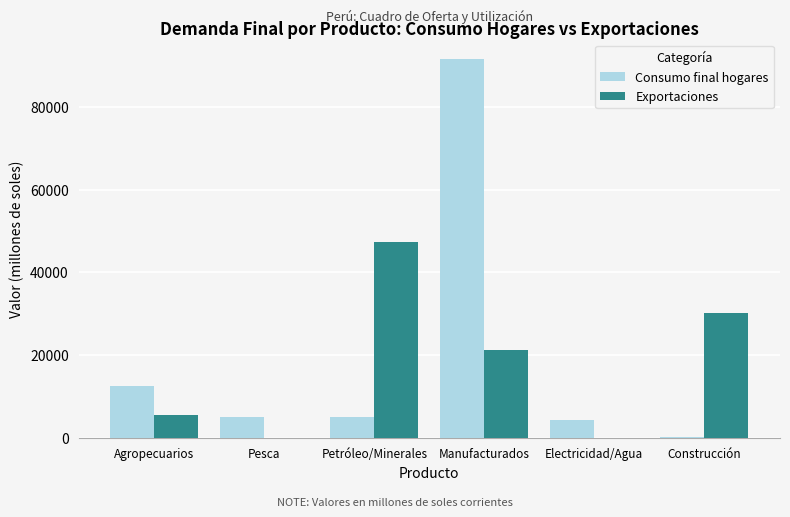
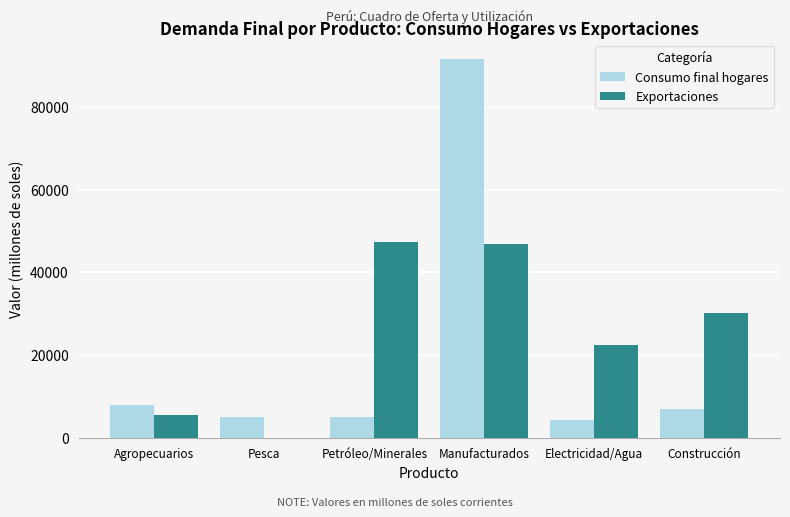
  {
    "Consumo final hogares": {
-     "Agropecuarios": 13000,
+     "Agropecuarios": 8000,
      "Pesca": 5000,
      "Petróleo/Minerales": 5000,
      "Manufacturados": 92000,
      "Electricidad/Agua": 4000,
-     "Construcción": 0
+     "Construcción": 7000
    },
    "Exportaciones": {
      "Agropecuarios": 5000,
      "Petróleo/Minerales": 47000,
-     "Manufacturados": 21000,
-     "Electricidad/Agua": 0,
+     "Manufacturados": 47000,
+     "Electricidad/Agua": 22000,
      "Construcción": 30000
    }
  }
